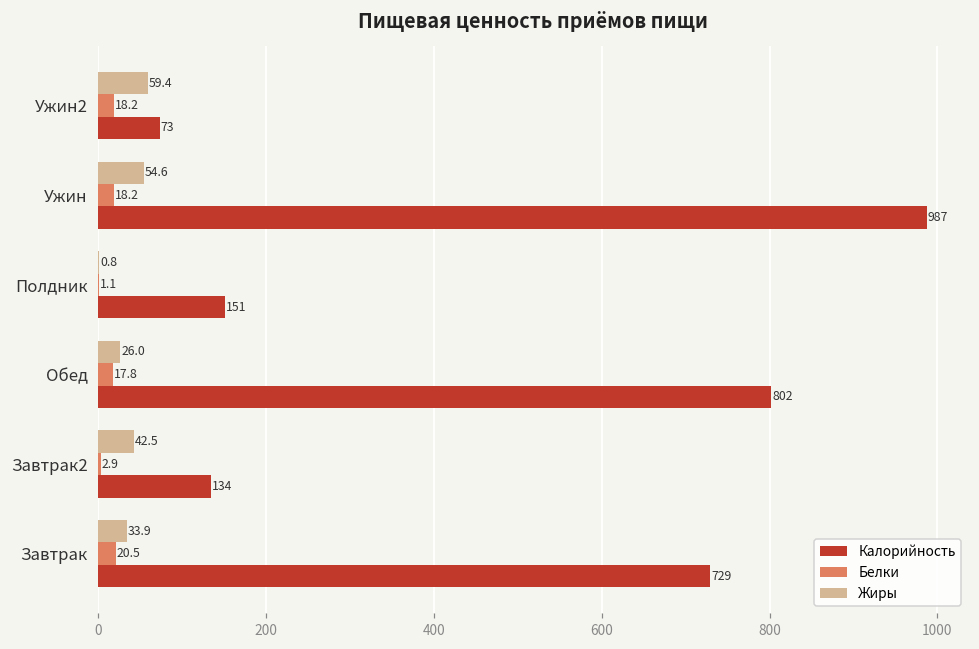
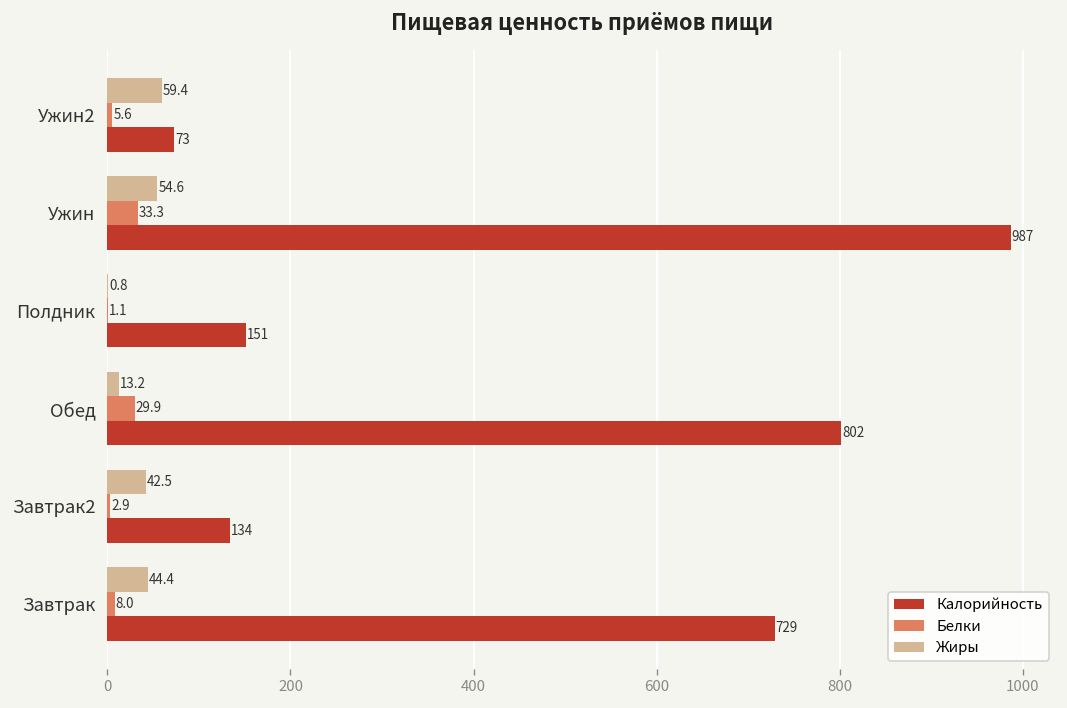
  {
    "Калорийность": {
      "Ужин2": 73,
      "Ужин": 987,
      "Полдник": 151,
      "Обед": 802,
      "Завтрак2": 134,
      "Завтрак": 729
    },
    "Белки": {
-     "Ужин2": 18.2,
-     "Ужин": 18.2,
+     "Ужин2": 5.6,
+     "Ужин": 33.3,
      "Полдник": 1.1,
-     "Обед": 17.8,
+     "Обед": 29.9,
      "Завтрак2": 2.9,
-     "Завтрак": 20.5
+     "Завтрак": 8.0
    },
    "Жиры": {
      "Ужин2": 59.4,
      "Ужин": 54.6,
      "Полдник": 0.8,
-     "Обед": 26.0,
+     "Обед": 13.2,
      "Завтрак2": 42.5,
-     "Завтрак": 33.9
+     "Завтрак": 44.4
    }
  }
